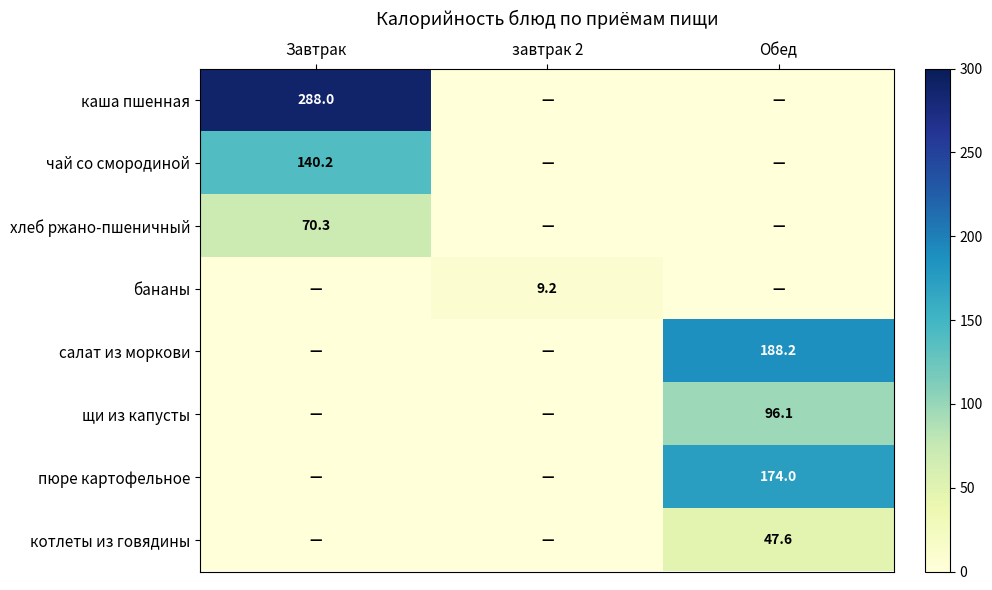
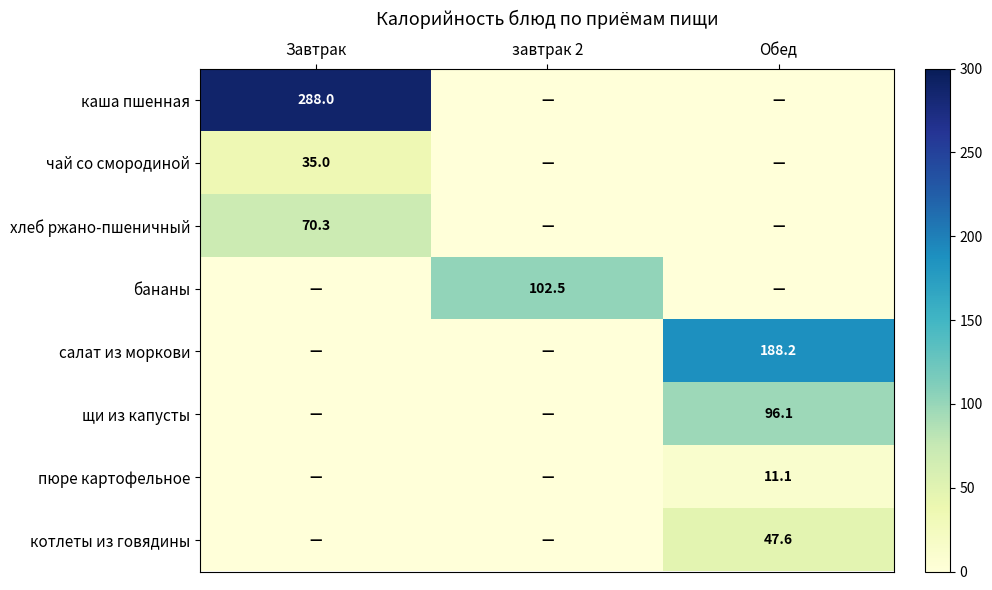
  {
    "каша пшенная": {
      "Завтрак": 288.0
    },
    "чай со смородиной": {
-     "Завтрак": 140.2
+     "Завтрак": 35.0
    },
    "хлеб ржано-пшеничный": {
      "Завтрак": 70.3
    },
    "бананы": {
-     "завтрак 2": 9.2
+     "завтрак 2": 102.5
    },
    "салат из моркови": {
      "Обед": 188.2
    },
    "щи из капусты": {
      "Обед": 96.1
    },
    "пюре картофельное": {
-     "Обед": 174.0
+     "Обед": 11.1
    },
    "котлеты из говядины": {
      "Обед": 47.6
    }
  }
